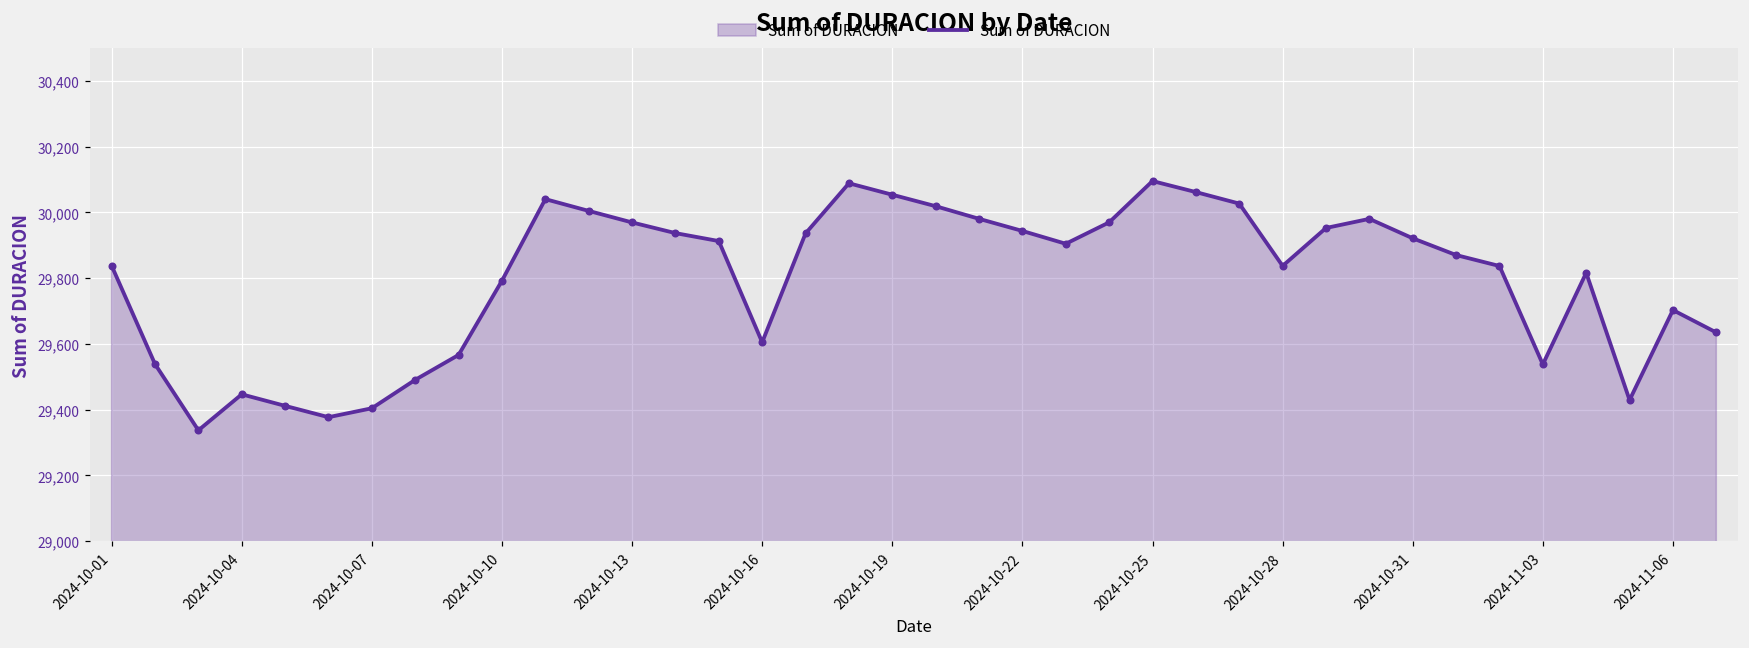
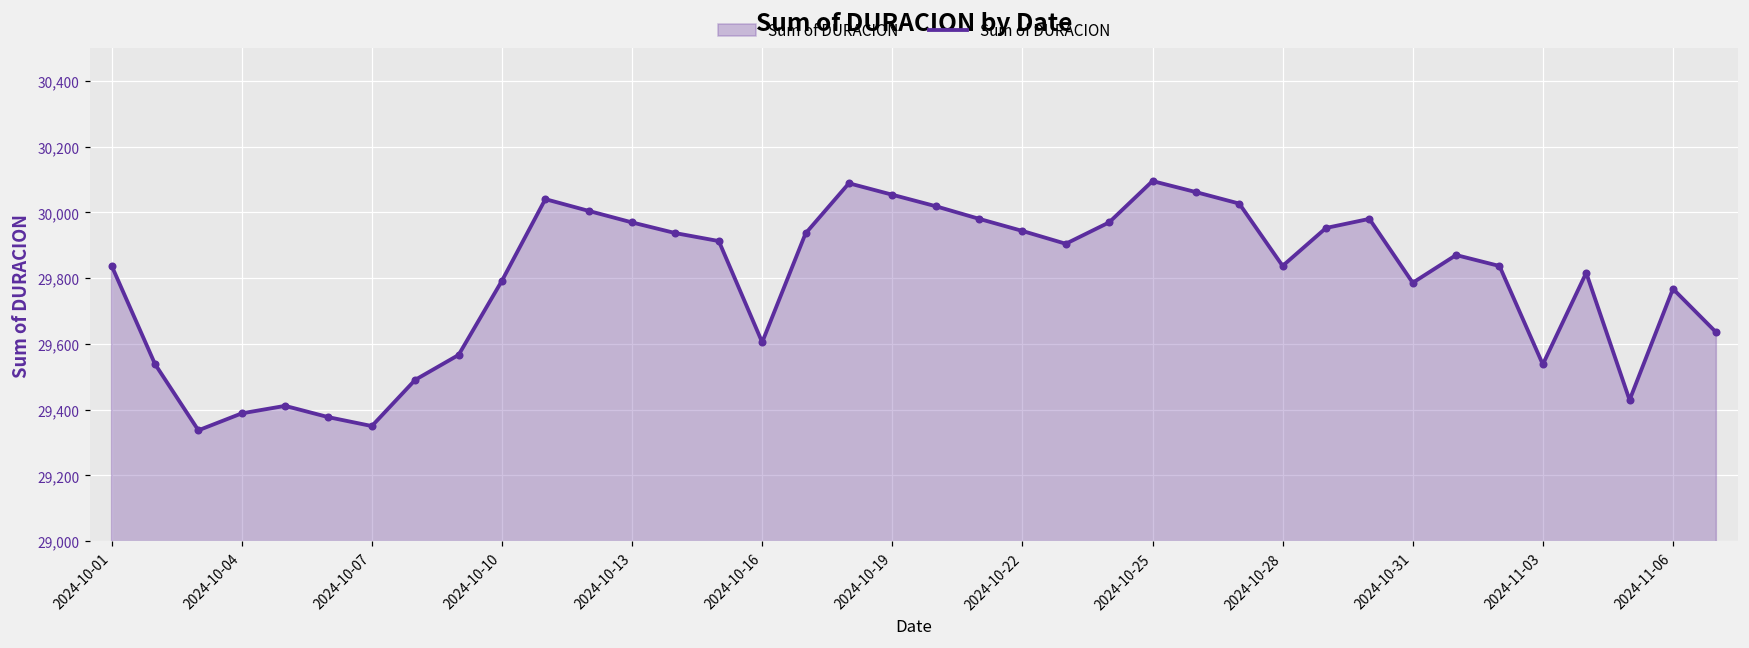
  {
    "2024-10-01": "29,840",
-   "2024-10-04": "29,450",
-   "2024-10-07": "29,400",
+   "2024-10-04": "29,390",
+   "2024-10-07": "29,350",
    "2024-10-10": "29,790",
    "2024-10-13": "29,970",
    "2024-10-16": "29,600",
    "2024-10-19": "30,050",
    "2024-10-22": "29,940",
    "2024-10-25": "30,100",
    "2024-10-28": "29,840",
-   "2024-10-31": "29,920",
+   "2024-10-31": "29,790",
    "2024-11-03": "29,540",
-   "2024-11-06": "29,700"
+   "2024-11-06": "29,770"
  }
